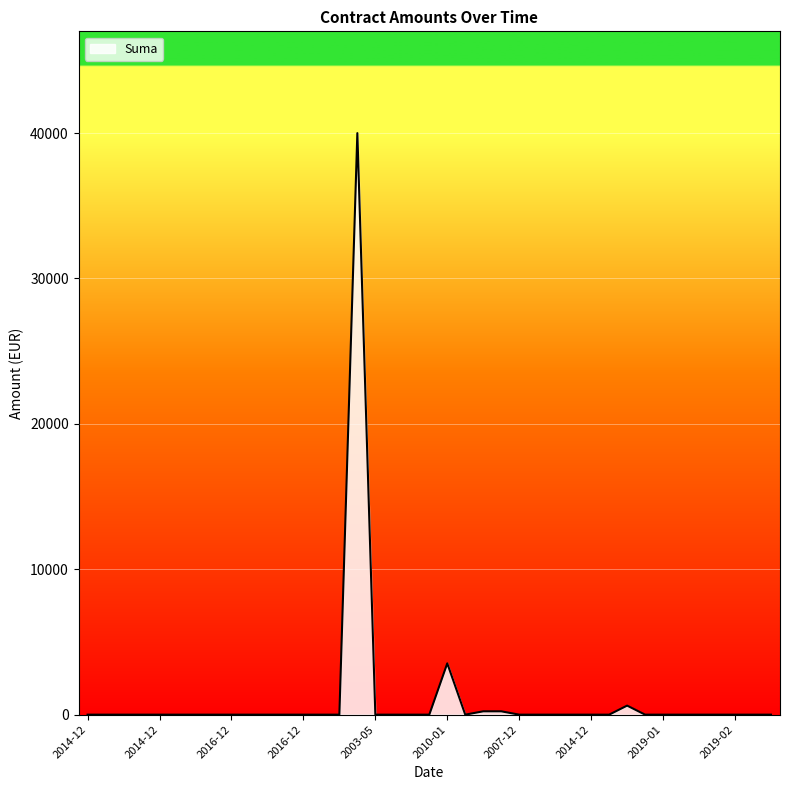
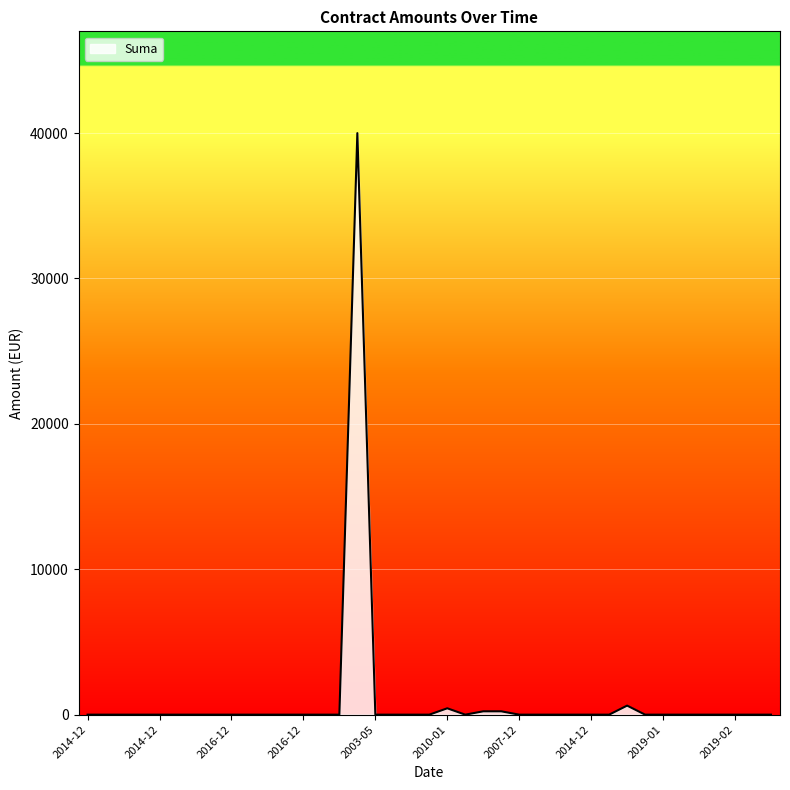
  {
    "2003-05": 0,
-   "2010-01": 3500,
+   "2010-01": 400,
    "2007-12": 0,
    "2019-01": 0,
    "2019-02": 0
  }
